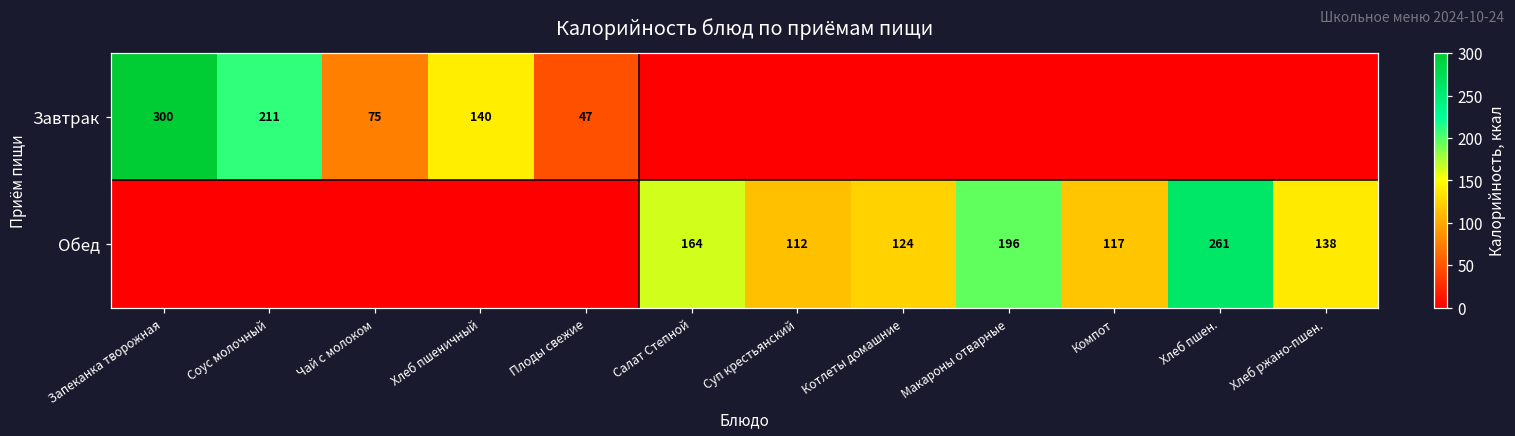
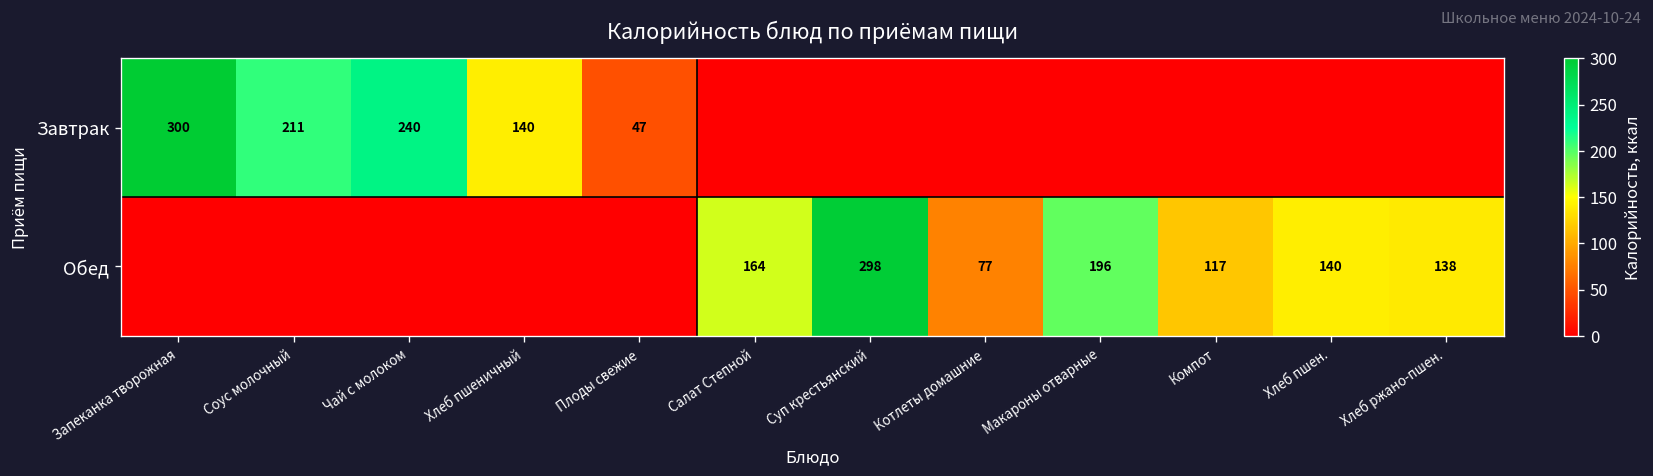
  {
    "Завтрак": {
      "Запеканка творожная": 300,
      "Соус молочный": 211,
-     "Чай с молоком": 75,
+     "Чай с молоком": 240,
      "Хлеб пшеничный": 140,
      "Плоды свежие": 47
    },
    "Обед": {
      "Салат Степной": 164,
-     "Суп крестьянский": 112,
-     "Котлеты домашние": 124,
+     "Суп крестьянский": 298,
+     "Котлеты домашние": 77,
      "Макароны отварные": 196,
      "Компот": 117,
-     "Хлеб пшен.": 261,
+     "Хлеб пшен.": 140,
      "Хлеб ржано-пшен.": 138
    }
  }
